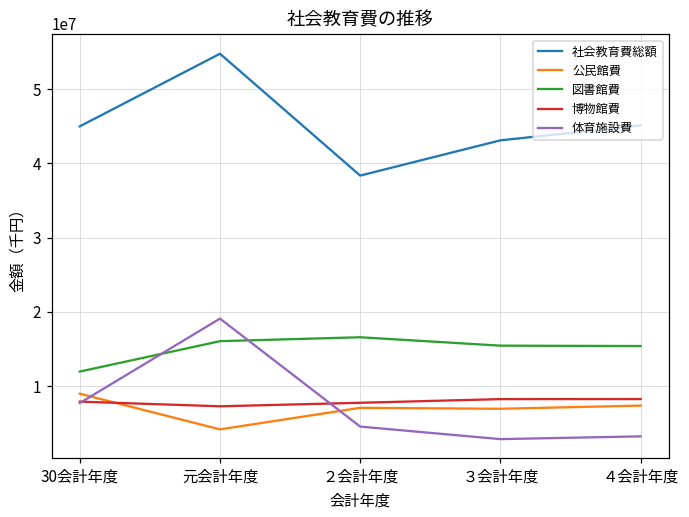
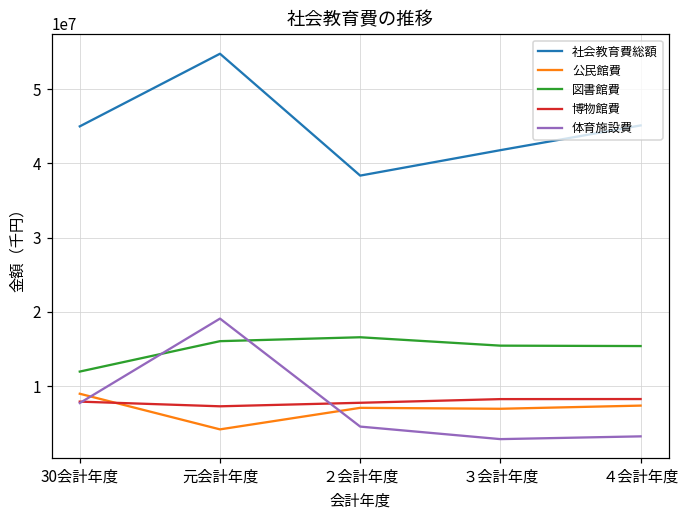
  {
    "社会教育費総額": {
      "30会計年度": 45000000,
      "元会計年度": 55000000,
      "２会計年度": 38000000,
-     "３会計年度": 43000000
+     "３会計年度": 42000000
    },
    "公民館費": {
      "30会計年度": 9000000,
      "元会計年度": 4000000,
      "２会計年度": 7000000,
      "３会計年度": 7000000,
      "４会計年度": 7000000
    },
    "図書館費": {
      "30会計年度": 12000000,
      "元会計年度": 16000000,
      "２会計年度": 17000000,
      "３会計年度": 15000000,
      "４会計年度": 15000000
    },
    "博物館費": {
      "元会計年度": 7000000,
      "２会計年度": 8000000,
      "３会計年度": 8000000,
      "４会計年度": 8000000
    },
    "体育施設費": {
      "元会計年度": 19000000,
      "２会計年度": 5000000,
      "３会計年度": 3000000,
      "４会計年度": 3000000
    }
  }
